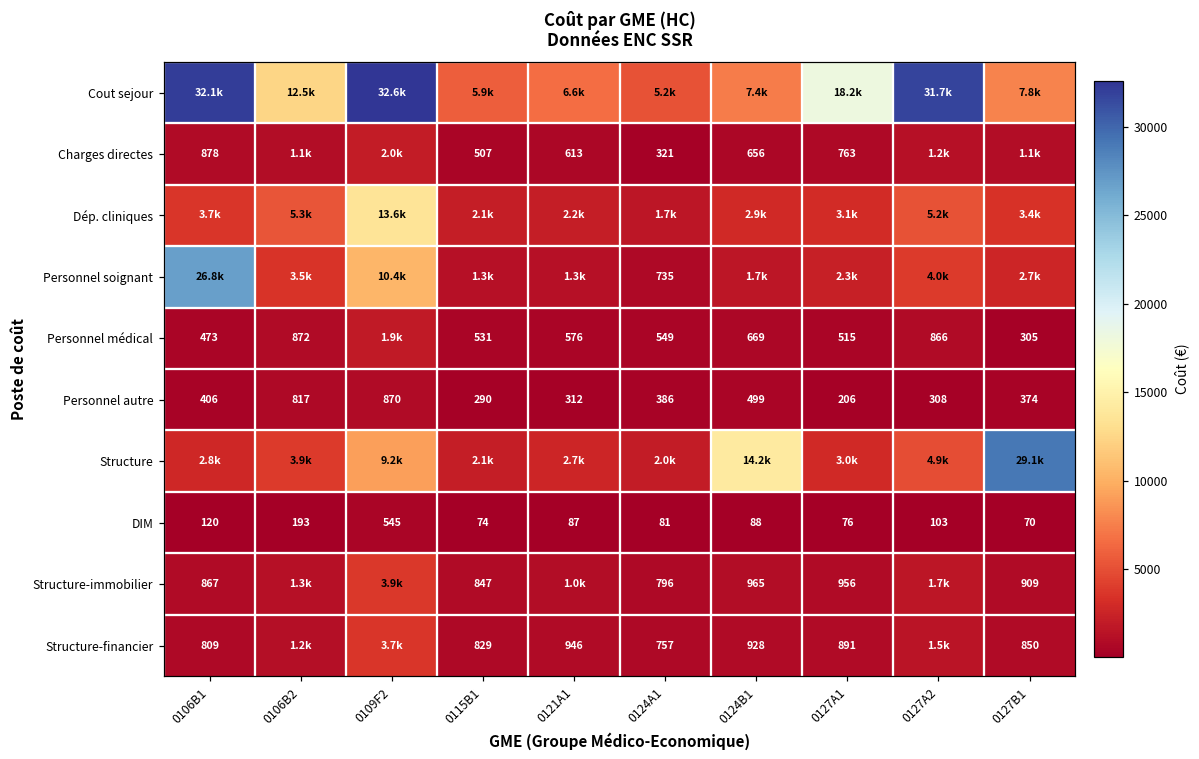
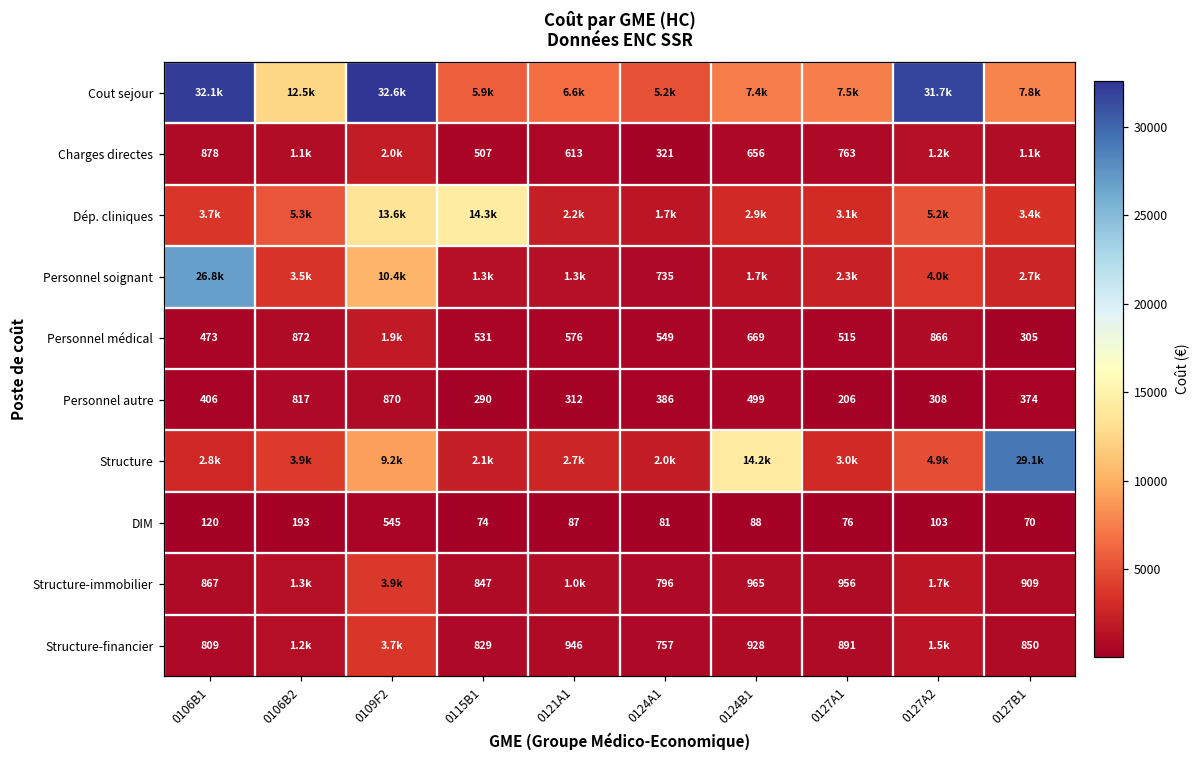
  {
    "Cout sejour": {
      "0106B1": "32.1k",
      "0106B2": "12.5k",
      "0109F2": "32.6k",
      "0115B1": "5.9k",
      "0121A1": "6.6k",
      "0124A1": "5.2k",
      "0124B1": "7.4k",
-     "0127A1": "18.2k",
+     "0127A1": "7.5k",
      "0127A2": "31.7k",
      "0127B1": "7.8k"
    },
    "Charges directes": {
      "0106B1": "878",
      "0106B2": "1.1k",
      "0109F2": "2.0k",
      "0115B1": "507",
      "0121A1": "613",
      "0124A1": "321",
      "0124B1": "656",
      "0127A1": "763",
      "0127A2": "1.2k",
      "0127B1": "1.1k"
    },
    "Dép. cliniques": {
      "0106B1": "3.7k",
      "0106B2": "5.3k",
      "0109F2": "13.6k",
-     "0115B1": "2.1k",
+     "0115B1": "14.3k",
      "0121A1": "2.2k",
      "0124A1": "1.7k",
      "0124B1": "2.9k",
      "0127A1": "3.1k",
      "0127A2": "5.2k",
      "0127B1": "3.4k"
    },
    "Personnel soignant": {
      "0106B1": "26.8k",
      "0106B2": "3.5k",
      "0109F2": "10.4k",
      "0115B1": "1.3k",
      "0121A1": "1.3k",
      "0124A1": "735",
      "0124B1": "1.7k",
      "0127A1": "2.3k",
      "0127A2": "4.0k",
      "0127B1": "2.7k"
    },
    "Personnel médical": {
      "0106B1": "473",
      "0106B2": "872",
      "0109F2": "1.9k",
      "0115B1": "531",
      "0121A1": "576",
      "0124A1": "549",
      "0124B1": "669",
      "0127A1": "515",
      "0127A2": "866",
      "0127B1": "305"
    },
    "Personnel autre": {
      "0106B1": "406",
      "0106B2": "817",
      "0109F2": "870",
      "0115B1": "290",
      "0121A1": "312",
      "0124A1": "386",
      "0124B1": "499",
      "0127A1": "206",
      "0127A2": "308",
      "0127B1": "374"
    },
    "Structure": {
      "0106B1": "2.8k",
      "0106B2": "3.9k",
      "0109F2": "9.2k",
      "0115B1": "2.1k",
      "0121A1": "2.7k",
      "0124A1": "2.0k",
      "0124B1": "14.2k",
      "0127A1": "3.0k",
      "0127A2": "4.9k",
      "0127B1": "29.1k"
    },
    "DIM": {
      "0106B1": "120",
      "0106B2": "193",
      "0109F2": "545",
      "0115B1": "74",
      "0121A1": "87",
      "0124A1": "81",
      "0124B1": "88",
      "0127A1": "76",
      "0127A2": "103",
      "0127B1": "70"
    },
    "Structure-immobilier": {
      "0106B1": "867",
      "0106B2": "1.3k",
      "0109F2": "3.9k",
      "0115B1": "847",
      "0121A1": "1.0k",
      "0124A1": "796",
      "0124B1": "965",
      "0127A1": "956",
      "0127A2": "1.7k",
      "0127B1": "909"
    },
    "Structure-financier": {
      "0106B1": "809",
      "0106B2": "1.2k",
      "0109F2": "3.7k",
      "0115B1": "829",
      "0121A1": "946",
      "0124A1": "757",
      "0124B1": "928",
      "0127A1": "891",
      "0127A2": "1.5k",
      "0127B1": "850"
    }
  }
